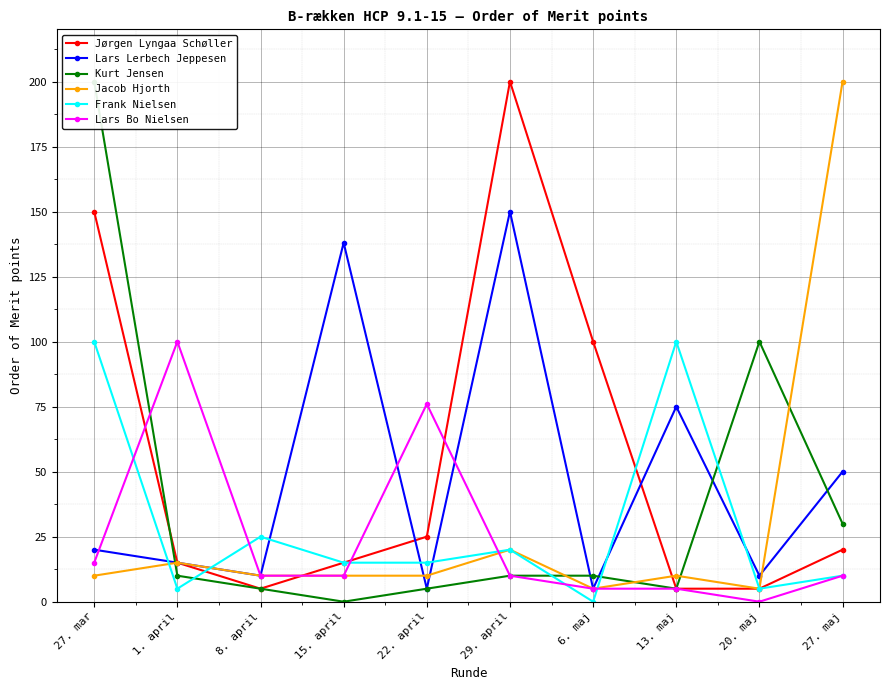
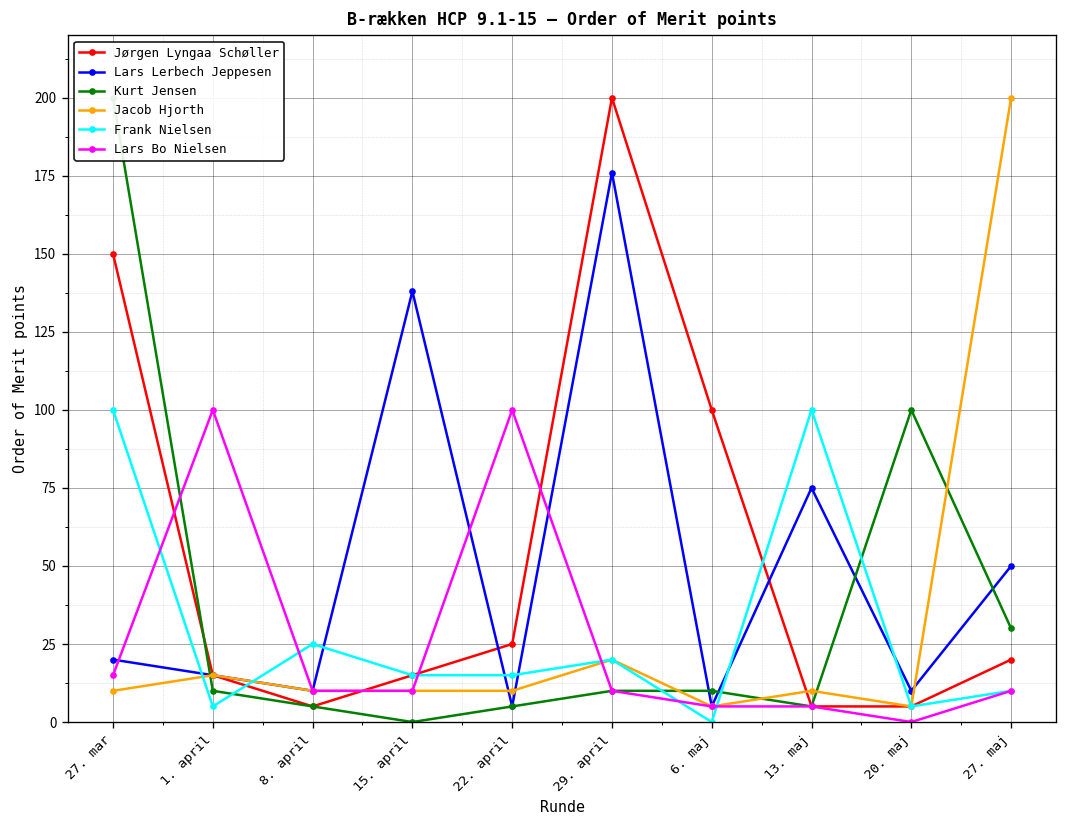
  {
    "Jørgen Lyngaa Schøller": {
      "27. mar": 150,
      "22. april": 25,
      "29. april": 200,
      "6. maj": 100,
      "27. maj": 20
    },
    "Lars Lerbech Jeppesen": {
      "27. mar": 20,
      "15. april": 138,
-     "29. april": 150,
+     "29. april": 176,
      "13. maj": 75,
      "20. maj": 10,
      "27. maj": 50
    },
    "Kurt Jensen": {
      "1. april": 10,
      "15. april": 0,
      "6. maj": 10,
      "20. maj": 100,
      "27. maj": 30
    },
    "Jacob Hjorth": {
      "27. mar": 10,
      "22. april": 10,
      "13. maj": 10,
      "27. maj": 200
    },
    "Frank Nielsen": {
      "27. mar": 100,
      "1. april": 5,
      "8. april": 25,
      "22. april": 15,
      "6. maj": 0,
      "13. maj": 100
    },
    "Lars Bo Nielsen": {
      "27. mar": 15,
      "1. april": 100,
-     "22. april": 76,
+     "22. april": 100,
      "20. maj": 0
    }
  }
